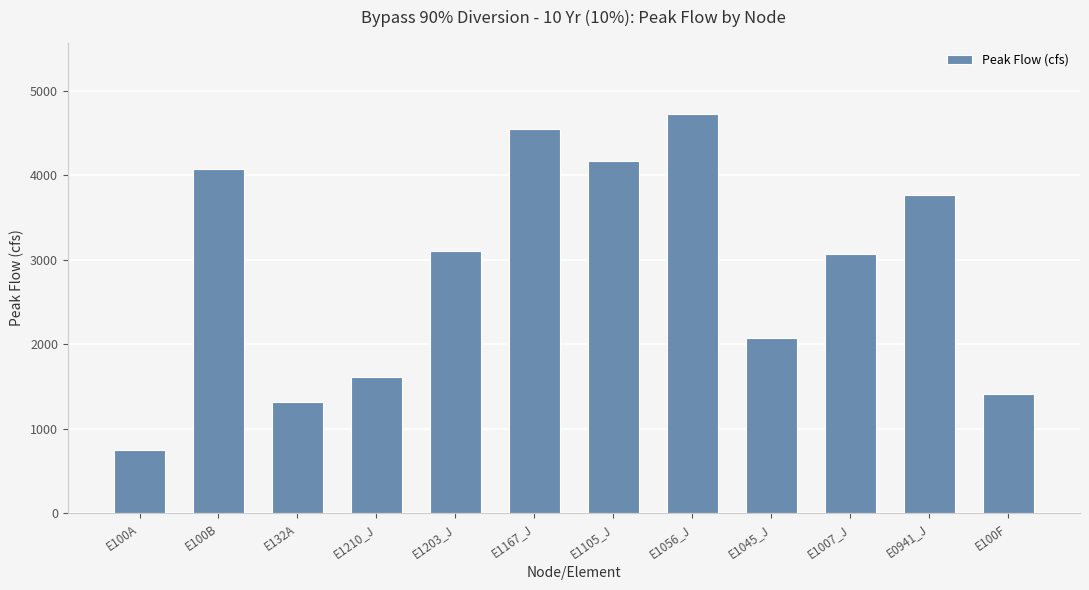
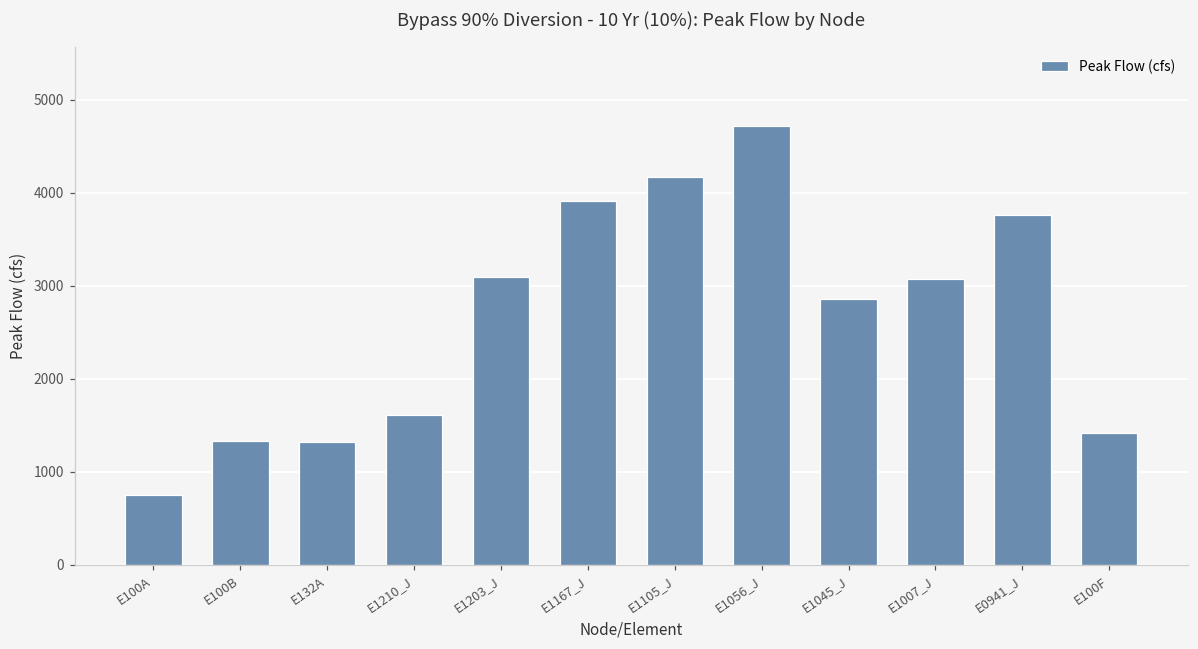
  {
    "E100A": 700,
-   "E100B": 4100,
+   "E100B": 1300,
    "E132A": 1300,
    "E1210_J": 1600,
    "E1203_J": 3100,
-   "E1167_J": 4500,
+   "E1167_J": 3900,
    "E1105_J": 4200,
    "E1056_J": 4700,
-   "E1045_J": 2100,
+   "E1045_J": 2900,
    "E1007_J": 3100,
    "E0941_J": 3800,
    "E100F": 1400
  }
